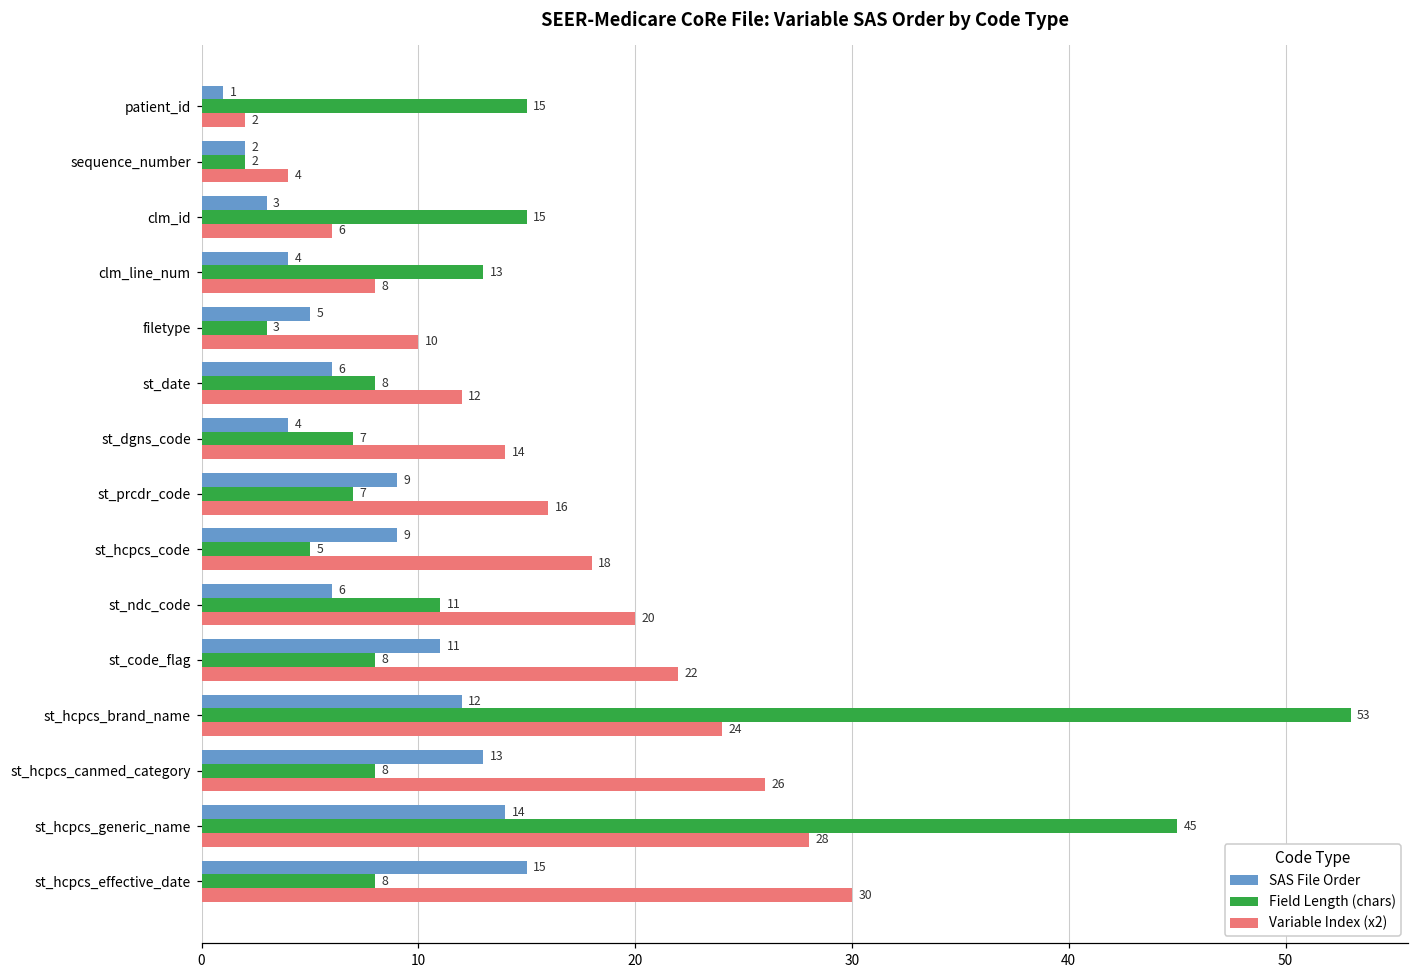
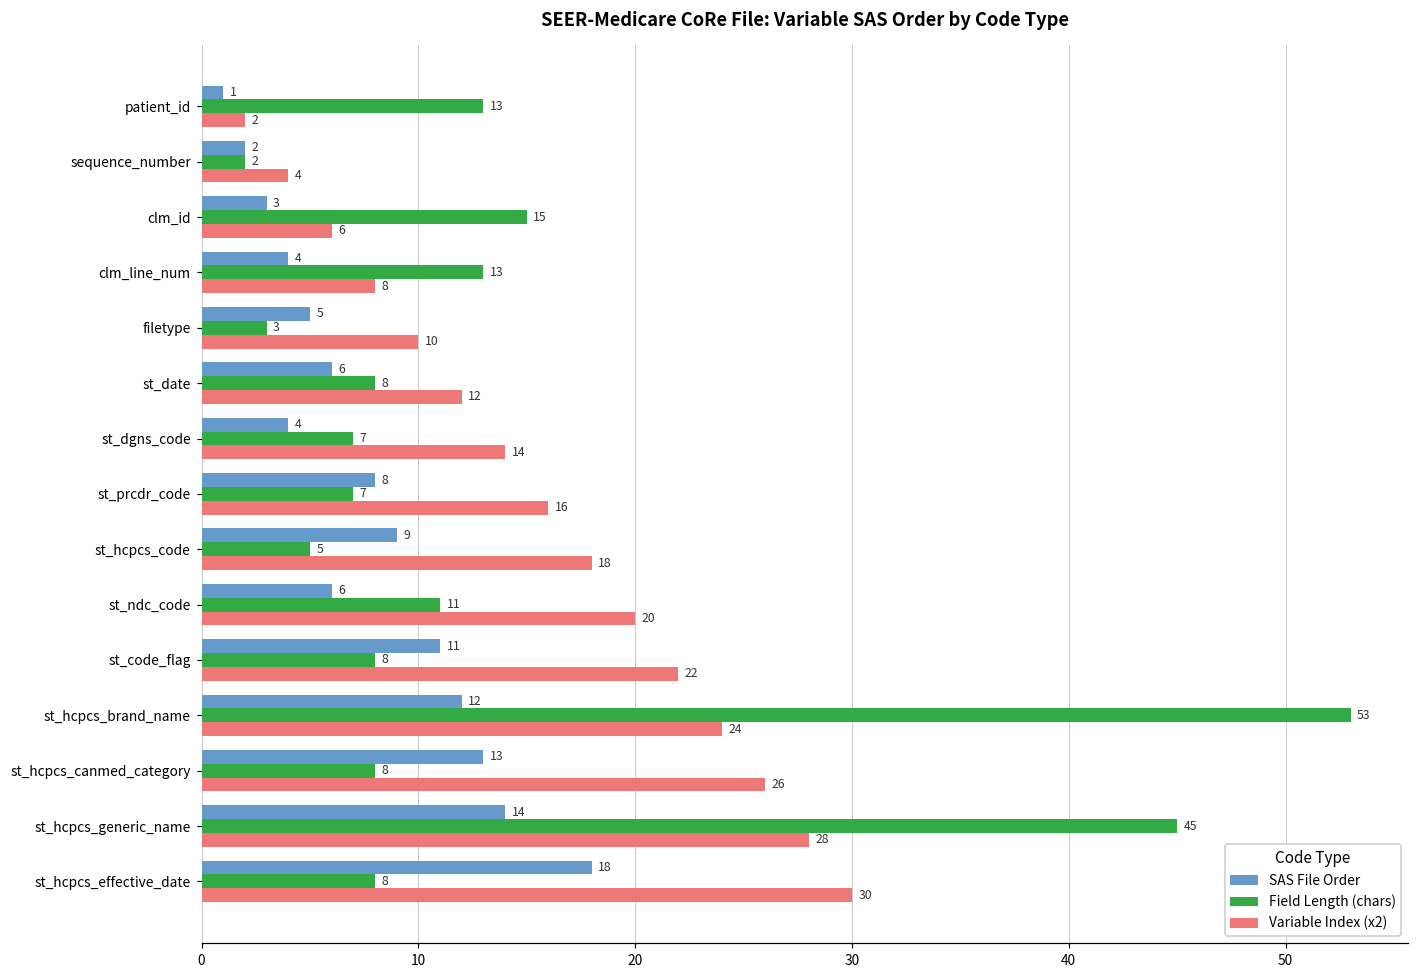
  {
    "SAS File Order": {
      "patient_id": 1,
      "sequence_number": 2,
      "clm_id": 3,
      "clm_line_num": 4,
      "filetype": 5,
      "st_date": 6,
      "st_dgns_code": 4,
-     "st_prcdr_code": 9,
+     "st_prcdr_code": 8,
      "st_hcpcs_code": 9,
      "st_ndc_code": 6,
      "st_code_flag": 11,
      "st_hcpcs_brand_name": 12,
      "st_hcpcs_canmed_category": 13,
      "st_hcpcs_generic_name": 14,
-     "st_hcpcs_effective_date": 15
+     "st_hcpcs_effective_date": 18
    },
    "Field Length (chars)": {
-     "patient_id": 15,
+     "patient_id": 13,
      "sequence_number": 2,
      "clm_id": 15,
      "clm_line_num": 13,
      "filetype": 3,
      "st_date": 8,
      "st_dgns_code": 7,
      "st_prcdr_code": 7,
      "st_hcpcs_code": 5,
      "st_ndc_code": 11,
      "st_code_flag": 8,
      "st_hcpcs_brand_name": 53,
      "st_hcpcs_canmed_category": 8,
      "st_hcpcs_generic_name": 45,
      "st_hcpcs_effective_date": 8
    },
    "Variable Index (x2)": {
      "patient_id": 2,
      "sequence_number": 4,
      "clm_id": 6,
      "clm_line_num": 8,
      "filetype": 10,
      "st_date": 12,
      "st_dgns_code": 14,
      "st_prcdr_code": 16,
      "st_hcpcs_code": 18,
      "st_ndc_code": 20,
      "st_code_flag": 22,
      "st_hcpcs_brand_name": 24,
      "st_hcpcs_canmed_category": 26,
      "st_hcpcs_generic_name": 28,
      "st_hcpcs_effective_date": 30
    }
  }
